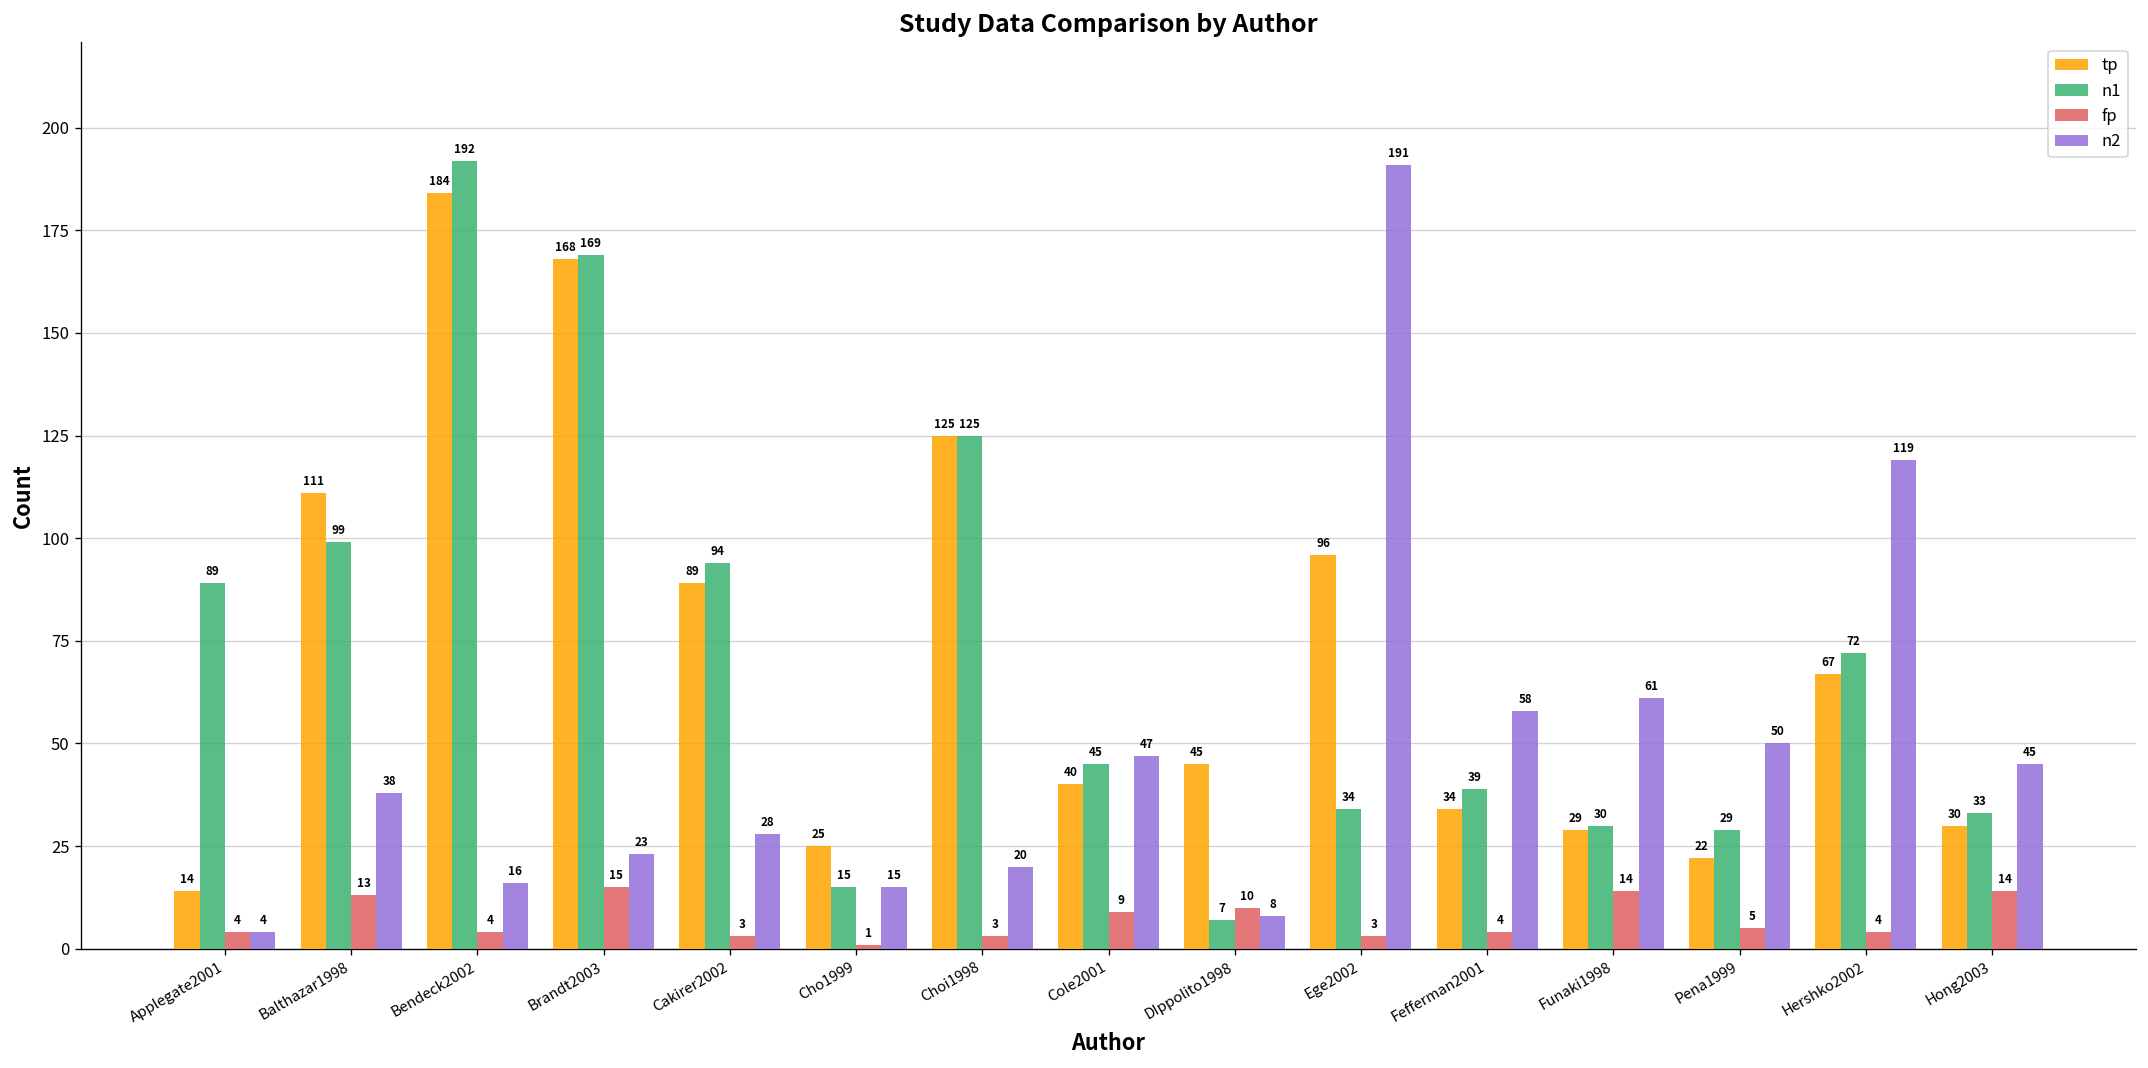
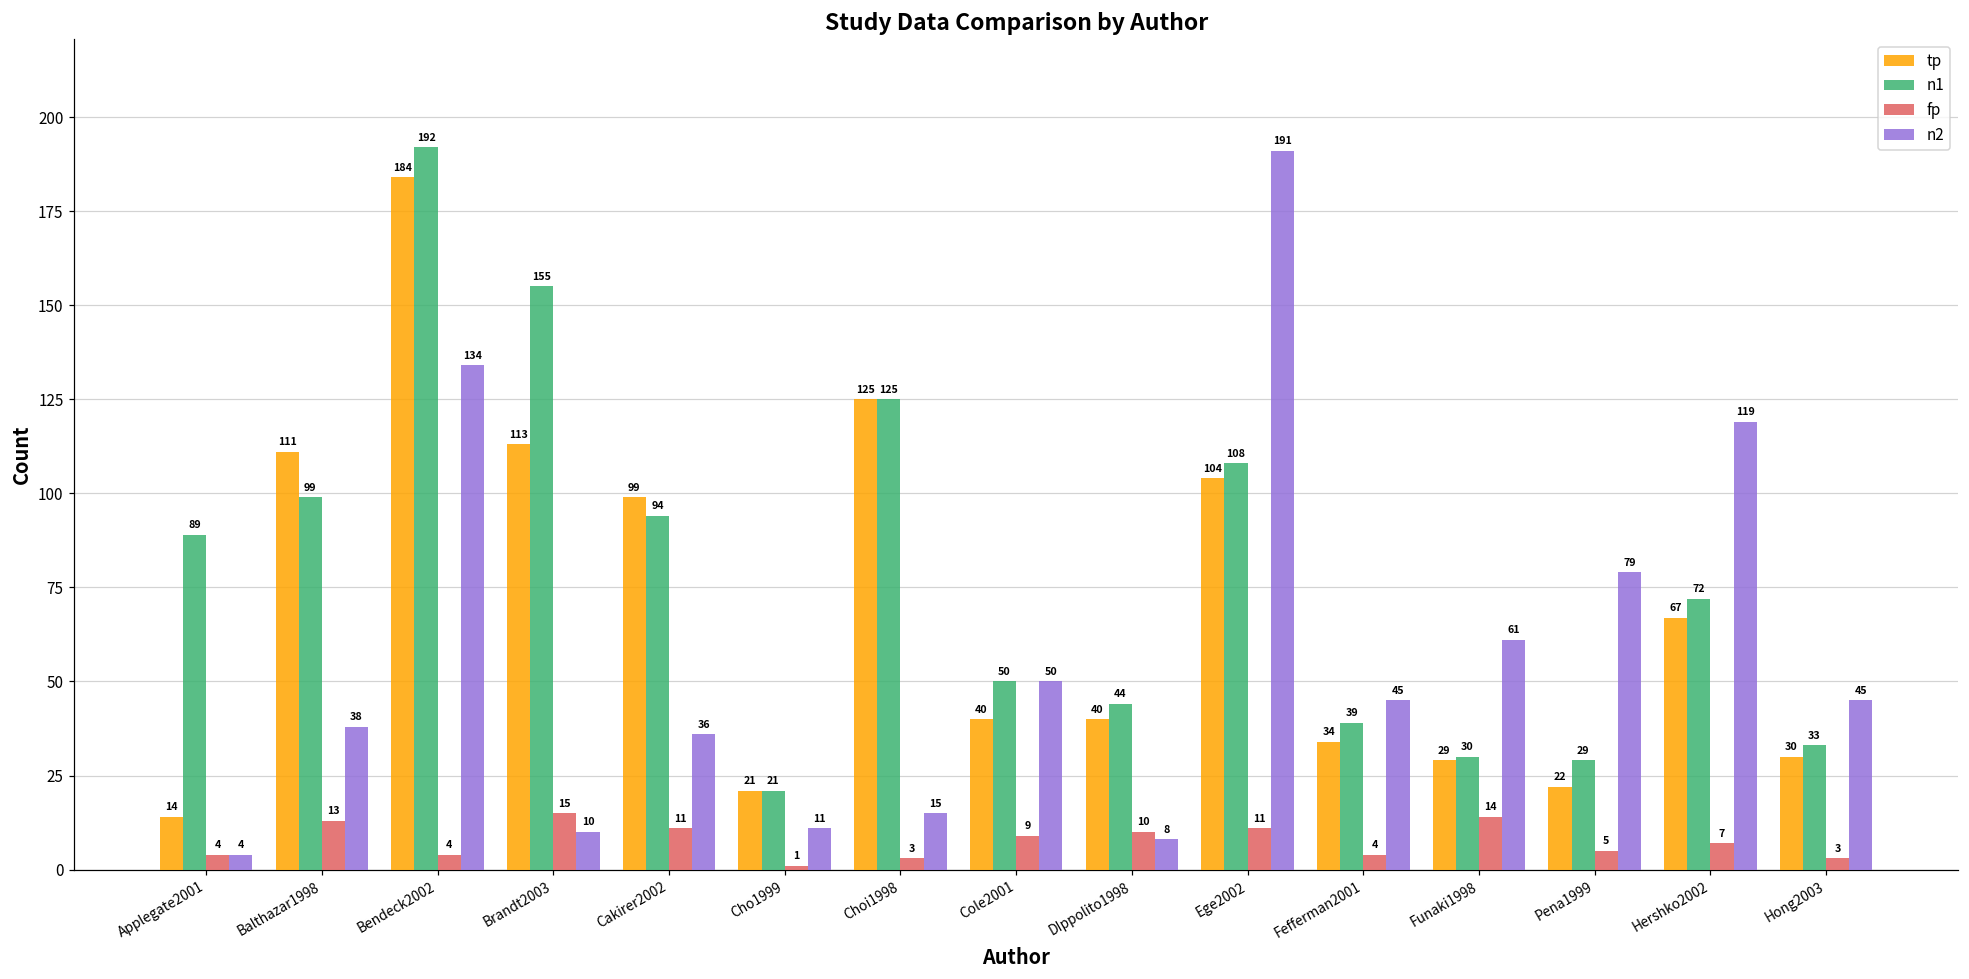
  {
    "tp": {
      "Applegate2001": 14,
      "Balthazar1998": 111,
      "Bendeck2002": 184,
-     "Brandt2003": 168,
-     "Cakirer2002": 89,
-     "Cho1999": 25,
+     "Brandt2003": 113,
+     "Cakirer2002": 99,
+     "Cho1999": 21,
      "Choi1998": 125,
      "Cole2001": 40,
-     "DIppolito1998": 45,
-     "Ege2002": 96,
+     "DIppolito1998": 40,
+     "Ege2002": 104,
      "Fefferman2001": 34,
      "Funaki1998": 29,
      "Pena1999": 22,
      "Hershko2002": 67,
      "Hong2003": 30
    },
    "n1": {
      "Applegate2001": 89,
      "Balthazar1998": 99,
      "Bendeck2002": 192,
-     "Brandt2003": 169,
+     "Brandt2003": 155,
      "Cakirer2002": 94,
-     "Cho1999": 15,
+     "Cho1999": 21,
      "Choi1998": 125,
-     "Cole2001": 45,
-     "DIppolito1998": 7,
-     "Ege2002": 34,
+     "Cole2001": 50,
+     "DIppolito1998": 44,
+     "Ege2002": 108,
      "Fefferman2001": 39,
      "Funaki1998": 30,
      "Pena1999": 29,
      "Hershko2002": 72,
      "Hong2003": 33
    },
    "fp": {
      "Applegate2001": 4,
      "Balthazar1998": 13,
      "Bendeck2002": 4,
      "Brandt2003": 15,
-     "Cakirer2002": 3,
+     "Cakirer2002": 11,
      "Cho1999": 1,
      "Choi1998": 3,
      "Cole2001": 9,
      "DIppolito1998": 10,
-     "Ege2002": 3,
+     "Ege2002": 11,
      "Fefferman2001": 4,
      "Funaki1998": 14,
      "Pena1999": 5,
-     "Hershko2002": 4,
-     "Hong2003": 14
+     "Hershko2002": 7,
+     "Hong2003": 3
    },
    "n2": {
      "Applegate2001": 4,
      "Balthazar1998": 38,
-     "Bendeck2002": 16,
-     "Brandt2003": 23,
-     "Cakirer2002": 28,
-     "Cho1999": 15,
-     "Choi1998": 20,
-     "Cole2001": 47,
+     "Bendeck2002": 134,
+     "Brandt2003": 10,
+     "Cakirer2002": 36,
+     "Cho1999": 11,
+     "Choi1998": 15,
+     "Cole2001": 50,
      "DIppolito1998": 8,
      "Ege2002": 191,
-     "Fefferman2001": 58,
+     "Fefferman2001": 45,
      "Funaki1998": 61,
-     "Pena1999": 50,
+     "Pena1999": 79,
      "Hershko2002": 119,
      "Hong2003": 45
    }
  }
